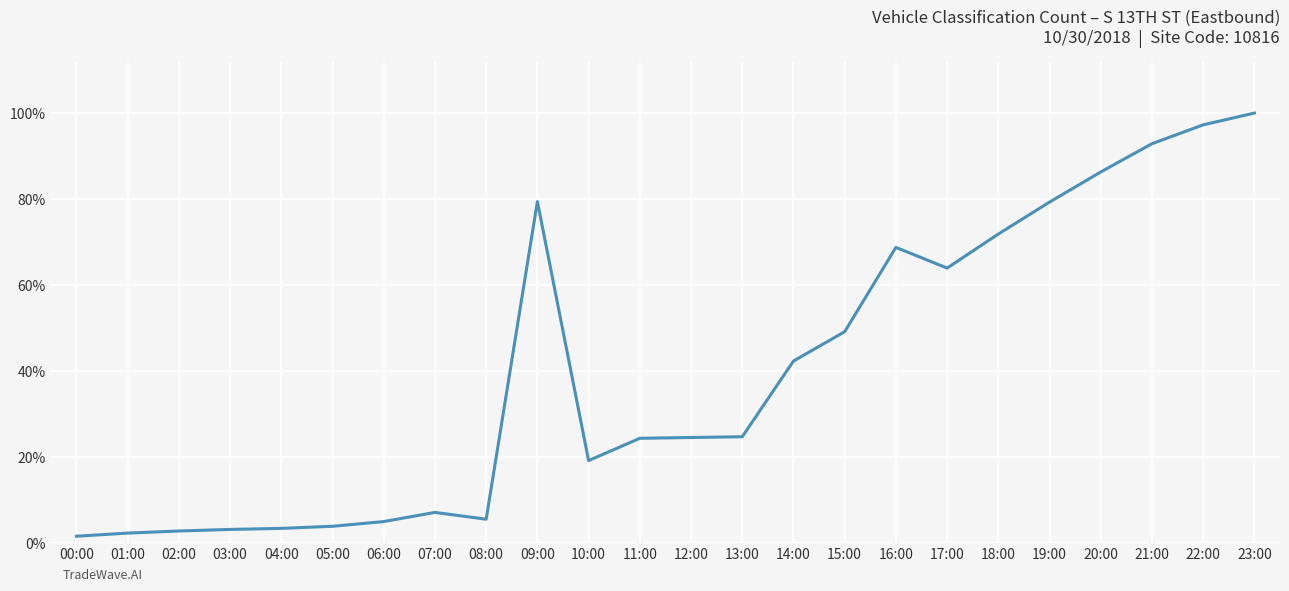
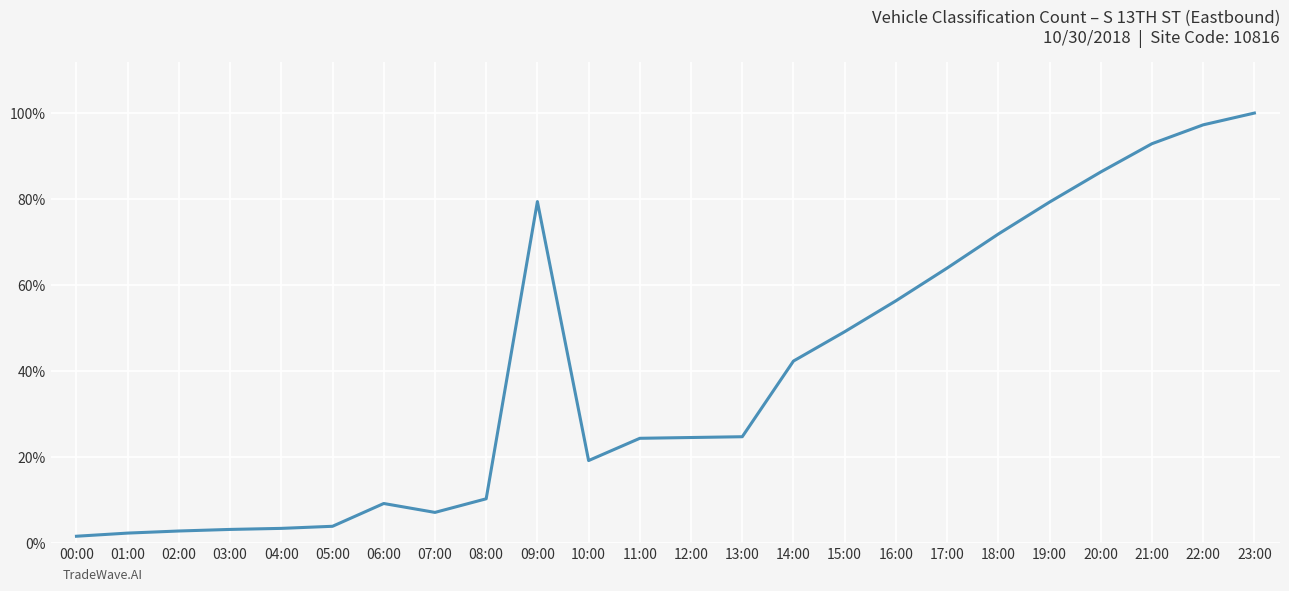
  {
    "00:00": "1%",
    "01:00": "2%",
    "02:00": "3%",
    "03:00": "3%",
    "04:00": "3%",
    "05:00": "4%",
-   "06:00": "5%",
+   "06:00": "9%",
    "07:00": "7%",
-   "08:00": "5%",
+   "08:00": "10%",
    "09:00": "79%",
    "10:00": "19%",
    "11:00": "24%",
    "12:00": "24%",
    "13:00": "25%",
    "14:00": "42%",
    "15:00": "49%",
-   "16:00": "69%",
+   "16:00": "56%",
    "17:00": "64%",
    "18:00": "72%",
    "19:00": "79%",
    "20:00": "86%",
    "21:00": "93%",
    "22:00": "97%",
    "23:00": "100%"
  }
